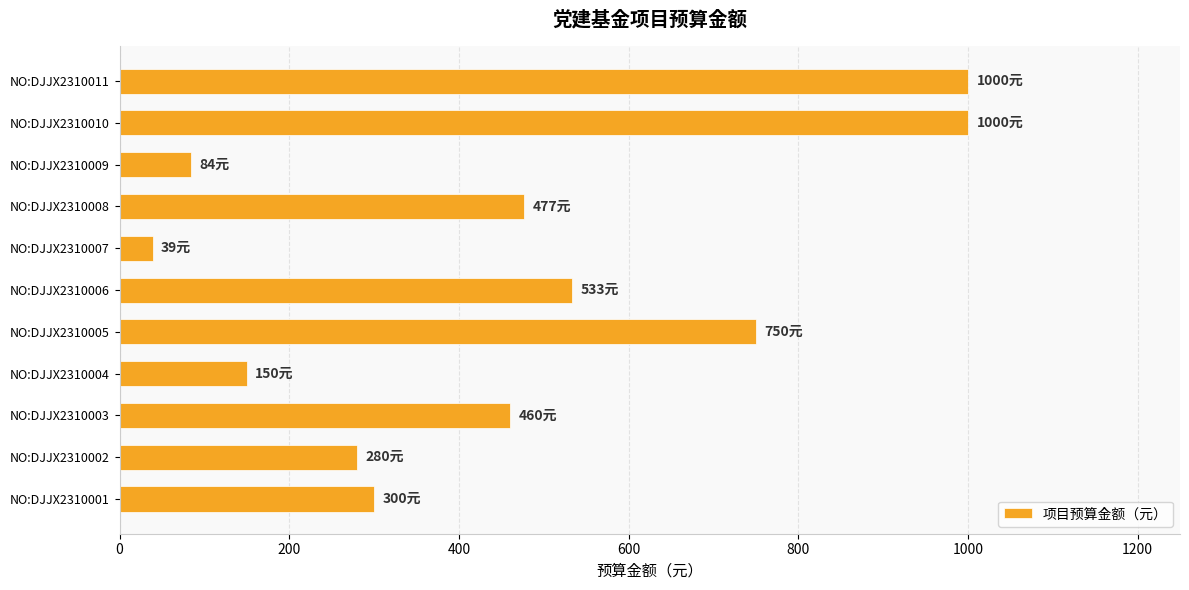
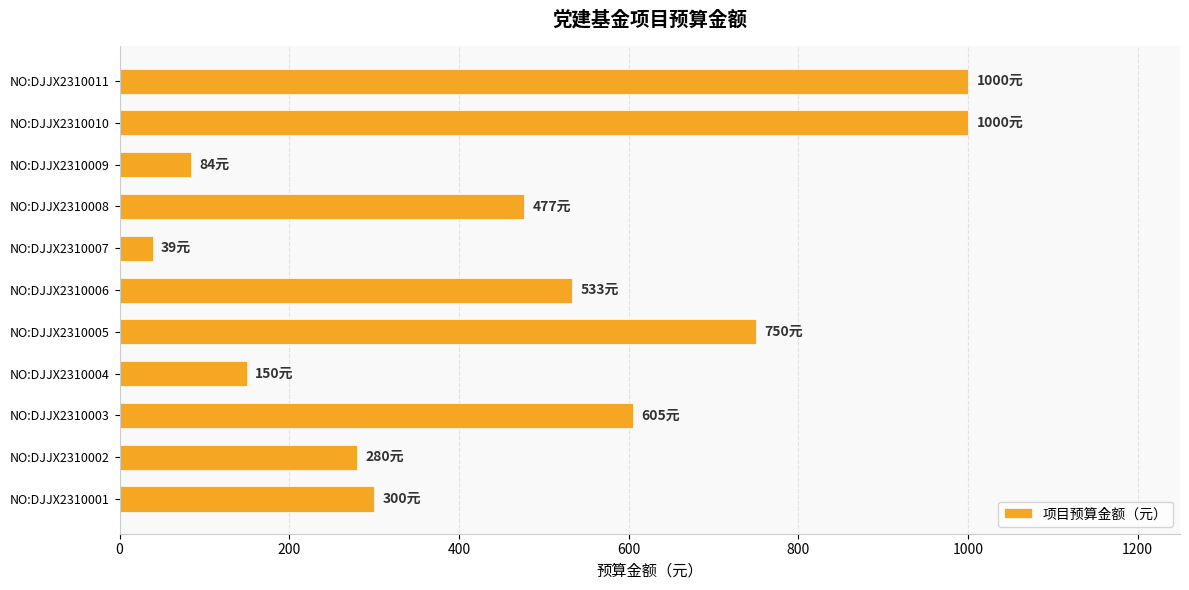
  {
    "NO:DJJX2310011": "1000元",
    "NO:DJJX2310010": "1000元",
    "NO:DJJX2310009": "84元",
    "NO:DJJX2310008": "477元",
    "NO:DJJX2310007": "39元",
    "NO:DJJX2310006": "533元",
    "NO:DJJX2310005": "750元",
    "NO:DJJX2310004": "150元",
-   "NO:DJJX2310003": "460元",
+   "NO:DJJX2310003": "605元",
    "NO:DJJX2310002": "280元",
    "NO:DJJX2310001": "300元"
  }
